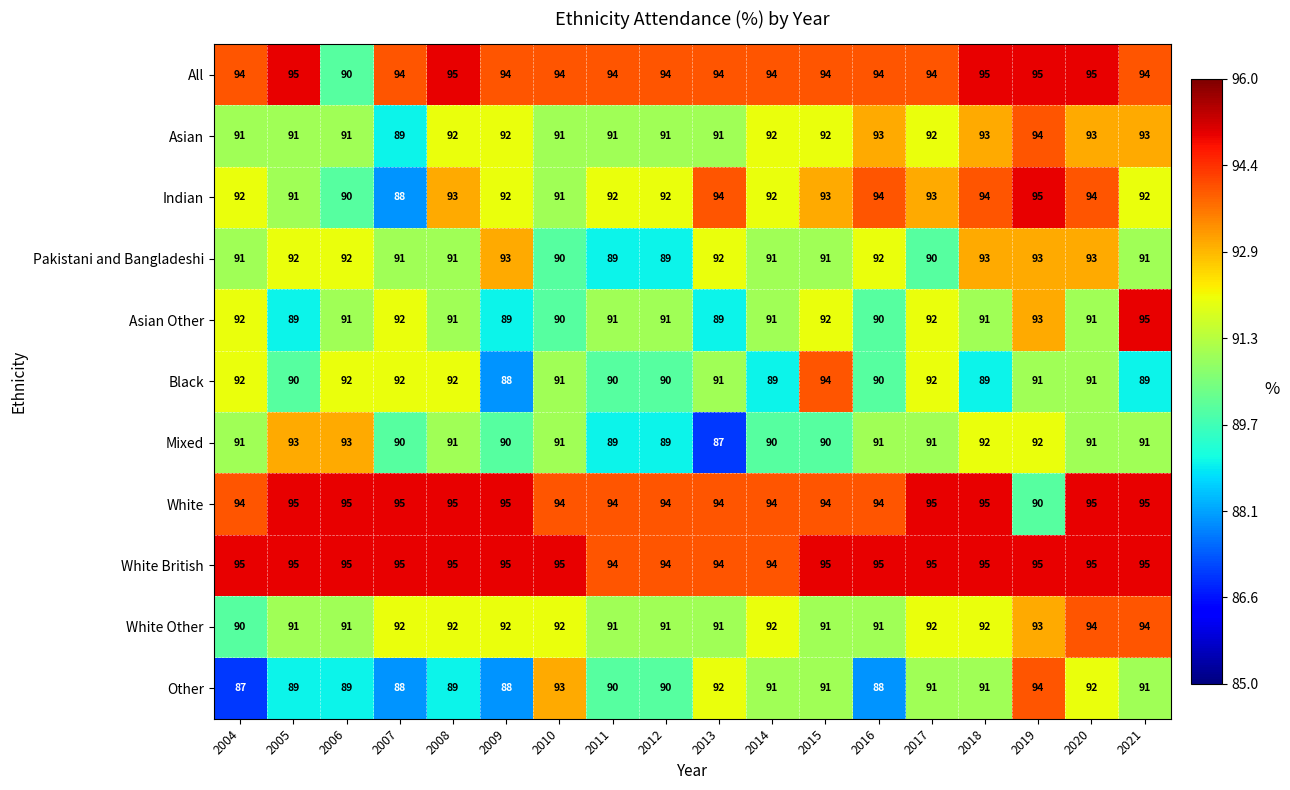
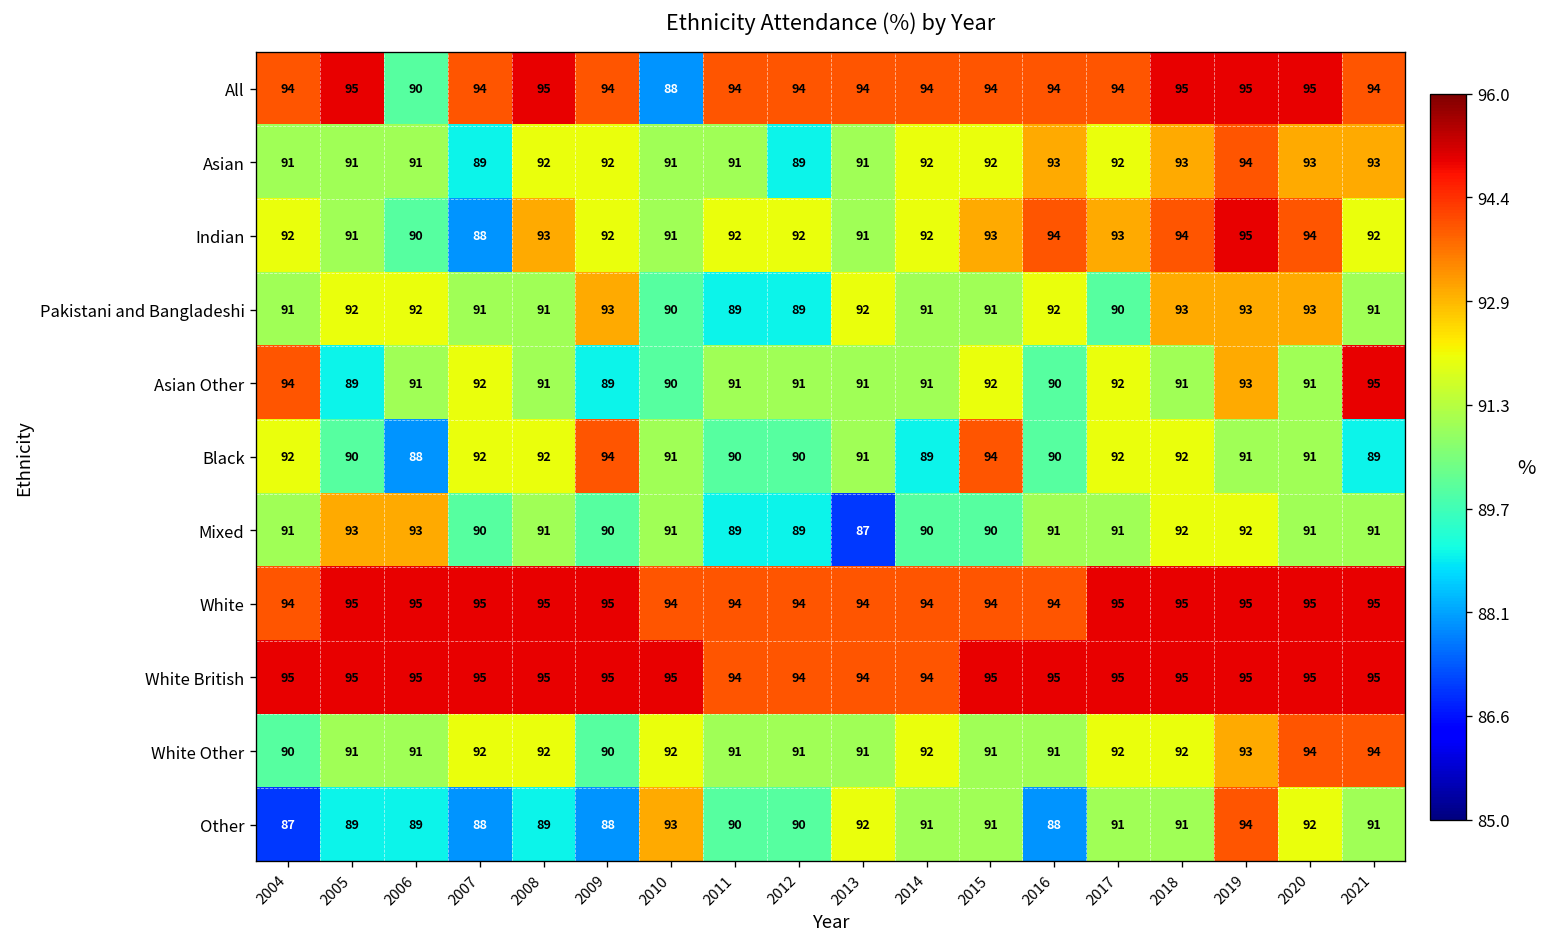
  {
    "All": {
      "2004": 94,
      "2005": 95,
      "2006": 90,
      "2007": 94,
      "2008": 95,
      "2009": 94,
-     "2010": 94,
+     "2010": 88,
      "2011": 94,
      "2012": 94,
      "2013": 94,
      "2014": 94,
      "2015": 94,
      "2016": 94,
      "2017": 94,
      "2018": 95,
      "2019": 95,
      "2020": 95,
      "2021": 94
    },
    "Asian": {
      "2004": 91,
      "2005": 91,
      "2006": 91,
      "2007": 89,
      "2008": 92,
      "2009": 92,
      "2010": 91,
      "2011": 91,
-     "2012": 91,
+     "2012": 89,
      "2013": 91,
      "2014": 92,
      "2015": 92,
      "2016": 93,
      "2017": 92,
      "2018": 93,
      "2019": 94,
      "2020": 93,
      "2021": 93
    },
    "Indian": {
      "2004": 92,
      "2005": 91,
      "2006": 90,
      "2007": 88,
      "2008": 93,
      "2009": 92,
      "2010": 91,
      "2011": 92,
      "2012": 92,
-     "2013": 94,
+     "2013": 91,
      "2014": 92,
      "2015": 93,
      "2016": 94,
      "2017": 93,
      "2018": 94,
      "2019": 95,
      "2020": 94,
      "2021": 92
    },
    "Pakistani and Bangladeshi": {
      "2004": 91,
      "2005": 92,
      "2006": 92,
      "2007": 91,
      "2008": 91,
      "2009": 93,
      "2010": 90,
      "2011": 89,
      "2012": 89,
      "2013": 92,
      "2014": 91,
      "2015": 91,
      "2016": 92,
      "2017": 90,
      "2018": 93,
      "2019": 93,
      "2020": 93,
      "2021": 91
    },
    "Asian Other": {
-     "2004": 92,
+     "2004": 94,
      "2005": 89,
      "2006": 91,
      "2007": 92,
      "2008": 91,
      "2009": 89,
      "2010": 90,
      "2011": 91,
      "2012": 91,
-     "2013": 89,
+     "2013": 91,
      "2014": 91,
      "2015": 92,
      "2016": 90,
      "2017": 92,
      "2018": 91,
      "2019": 93,
      "2020": 91,
      "2021": 95
    },
    "Black": {
      "2004": 92,
      "2005": 90,
-     "2006": 92,
+     "2006": 88,
      "2007": 92,
      "2008": 92,
-     "2009": 88,
+     "2009": 94,
      "2010": 91,
      "2011": 90,
      "2012": 90,
      "2013": 91,
      "2014": 89,
      "2015": 94,
      "2016": 90,
      "2017": 92,
-     "2018": 89,
+     "2018": 92,
      "2019": 91,
      "2020": 91,
      "2021": 89
    },
    "Mixed": {
      "2004": 91,
      "2005": 93,
      "2006": 93,
      "2007": 90,
      "2008": 91,
      "2009": 90,
      "2010": 91,
      "2011": 89,
      "2012": 89,
      "2013": 87,
      "2014": 90,
      "2015": 90,
      "2016": 91,
      "2017": 91,
      "2018": 92,
      "2019": 92,
      "2020": 91,
      "2021": 91
    },
    "White": {
      "2004": 94,
      "2005": 95,
      "2006": 95,
      "2007": 95,
      "2008": 95,
      "2009": 95,
      "2010": 94,
      "2011": 94,
      "2012": 94,
      "2013": 94,
      "2014": 94,
      "2015": 94,
      "2016": 94,
      "2017": 95,
      "2018": 95,
-     "2019": 90,
+     "2019": 95,
      "2020": 95,
      "2021": 95
    },
    "White British": {
      "2004": 95,
      "2005": 95,
      "2006": 95,
      "2007": 95,
      "2008": 95,
      "2009": 95,
      "2010": 95,
      "2011": 94,
      "2012": 94,
      "2013": 94,
      "2014": 94,
      "2015": 95,
      "2016": 95,
      "2017": 95,
      "2018": 95,
      "2019": 95,
      "2020": 95,
      "2021": 95
    },
    "White Other": {
      "2004": 90,
      "2005": 91,
      "2006": 91,
      "2007": 92,
      "2008": 92,
-     "2009": 92,
+     "2009": 90,
      "2010": 92,
      "2011": 91,
      "2012": 91,
      "2013": 91,
      "2014": 92,
      "2015": 91,
      "2016": 91,
      "2017": 92,
      "2018": 92,
      "2019": 93,
      "2020": 94,
      "2021": 94
    },
    "Other": {
      "2004": 87,
      "2005": 89,
      "2006": 89,
      "2007": 88,
      "2008": 89,
      "2009": 88,
      "2010": 93,
      "2011": 90,
      "2012": 90,
      "2013": 92,
      "2014": 91,
      "2015": 91,
      "2016": 88,
      "2017": 91,
      "2018": 91,
      "2019": 94,
      "2020": 92,
      "2021": 91
    }
  }
